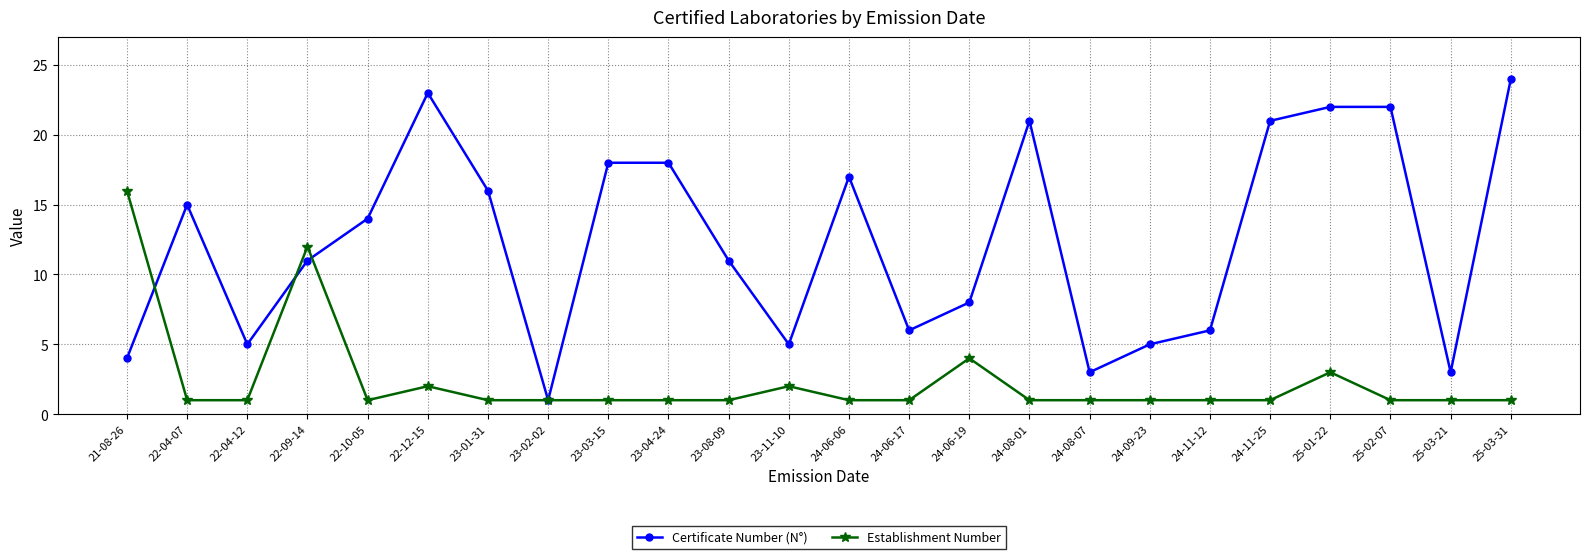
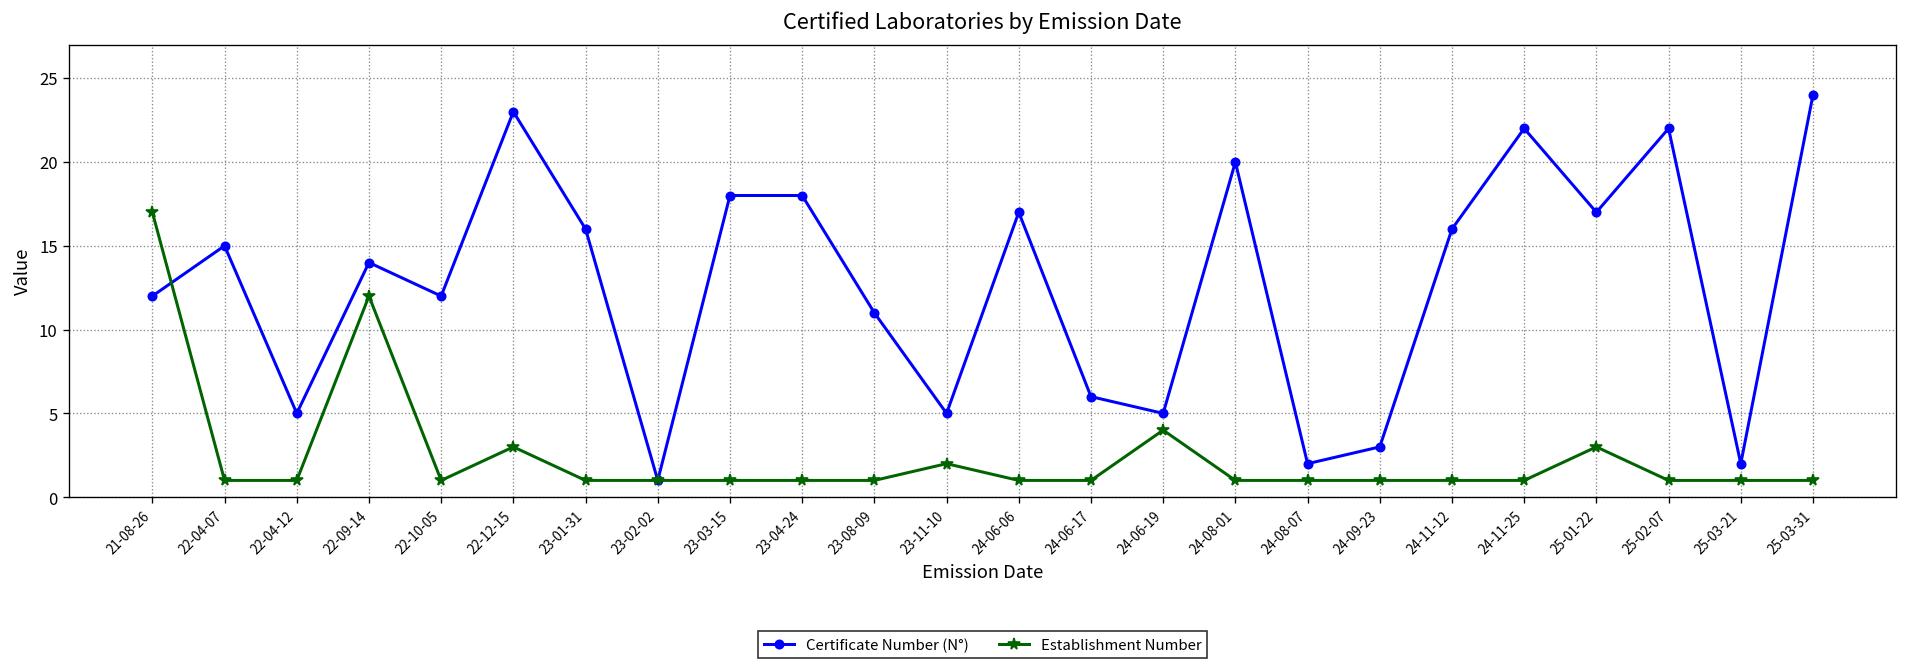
  {
    "Certificate Number (N°)": {
-     "21-08-26": 4,
+     "21-08-26": 12,
      "22-04-07": 15,
      "22-04-12": 5,
-     "22-09-14": 11,
-     "22-10-05": 14,
+     "22-09-14": 14,
+     "22-10-05": 12,
      "22-12-15": 23,
      "23-01-31": 16,
      "23-03-15": 18,
      "23-04-24": 18,
      "23-08-09": 11,
      "23-11-10": 5,
      "24-06-06": 17,
      "24-06-17": 6,
-     "24-06-19": 8,
-     "24-08-01": 21,
-     "24-08-07": 3,
-     "24-09-23": 5,
-     "24-11-12": 6,
-     "24-11-25": 21,
-     "25-01-22": 22,
+     "24-06-19": 5,
+     "24-08-01": 20,
+     "24-08-07": 2,
+     "24-09-23": 3,
+     "24-11-12": 16,
+     "24-11-25": 22,
+     "25-01-22": 17,
      "25-02-07": 22,
-     "25-03-21": 3,
+     "25-03-21": 2,
      "25-03-31": 24
    },
    "Establishment Number": {
-     "21-08-26": 16,
+     "21-08-26": 17,
      "22-04-07": 1,
      "22-04-12": 1,
      "22-09-14": 12,
      "22-10-05": 1,
-     "22-12-15": 2,
+     "22-12-15": 3,
      "23-01-31": 1,
      "23-03-15": 1,
      "23-04-24": 1,
      "23-08-09": 1,
      "23-11-10": 2,
      "24-06-06": 1,
      "24-06-17": 1,
      "24-06-19": 4,
      "24-08-01": 1,
      "24-08-07": 1,
      "24-09-23": 1,
      "24-11-12": 1,
      "24-11-25": 1,
      "25-01-22": 3,
      "25-02-07": 1,
      "25-03-21": 1,
      "25-03-31": 1
    }
  }
